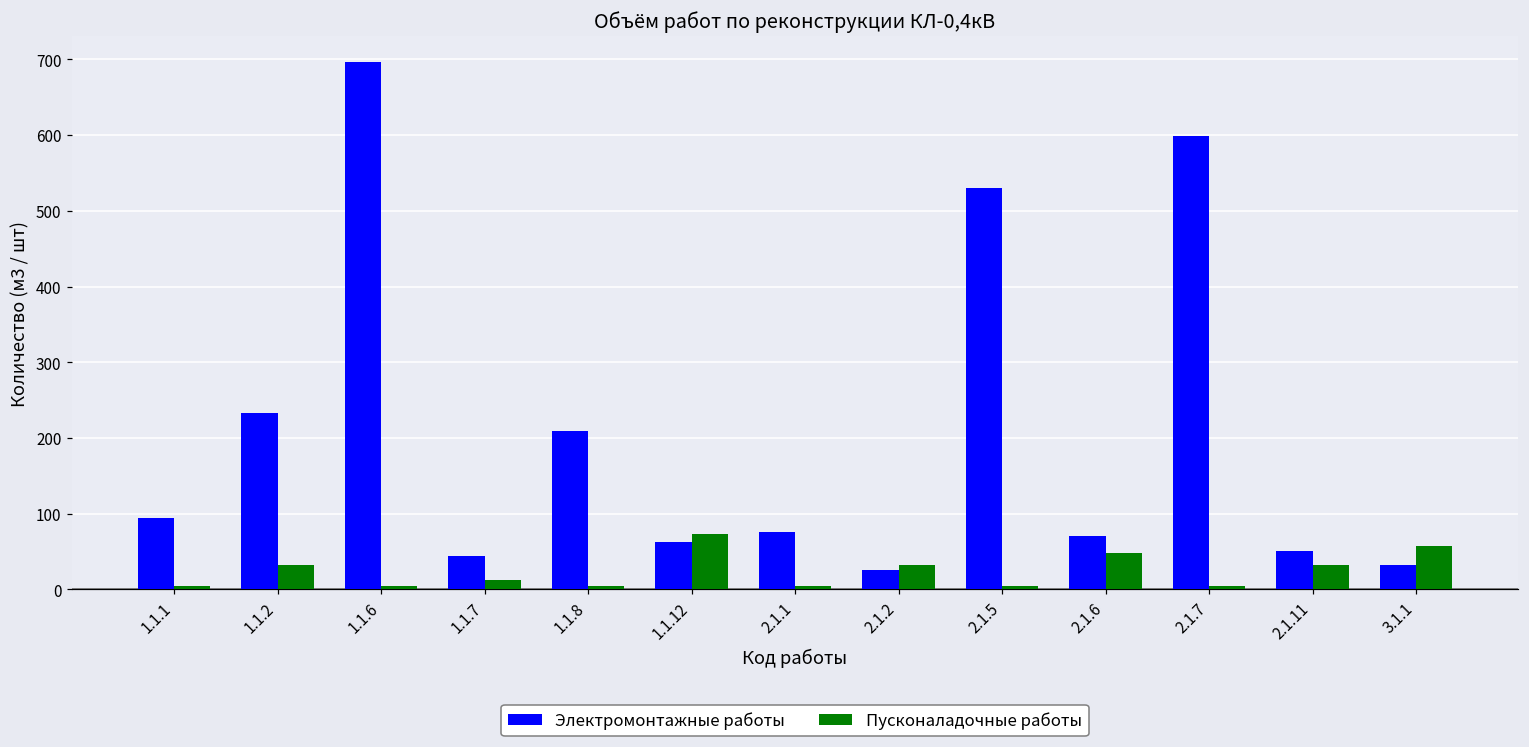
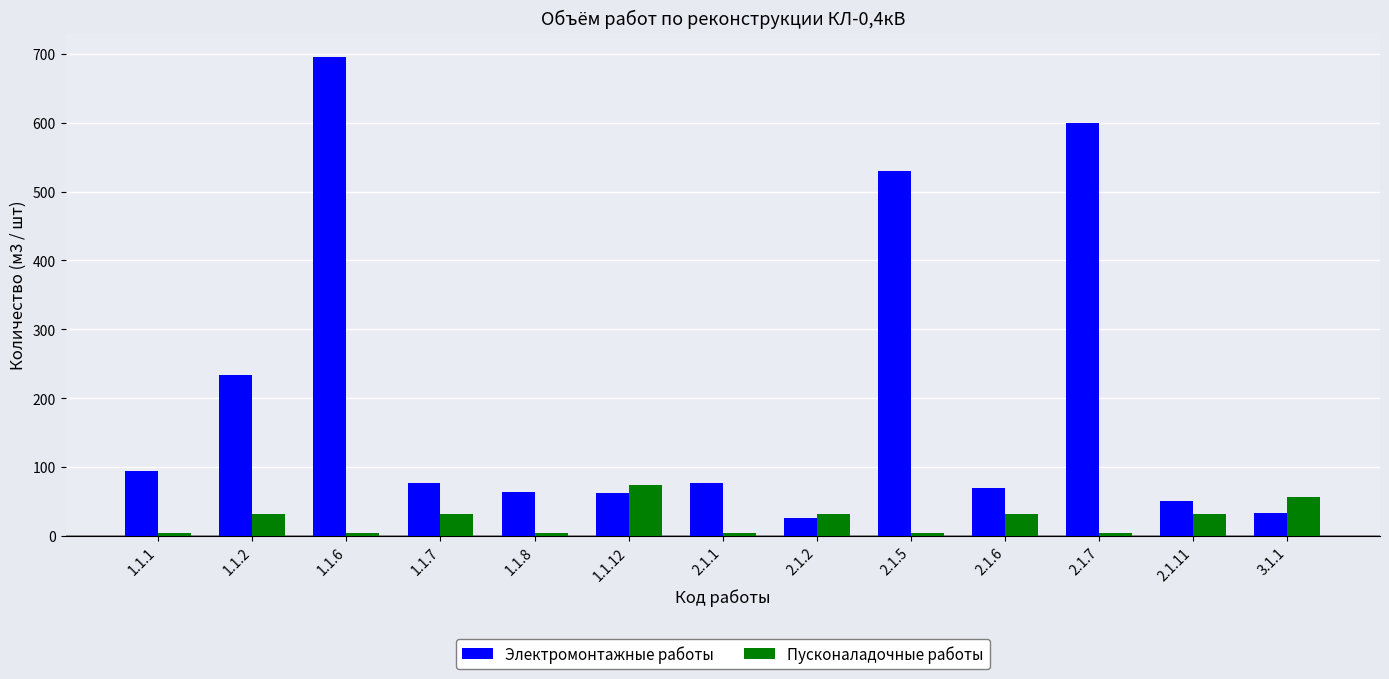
  {
    "Электромонтажные работы": {
      "1.1.1": 90,
      "1.1.2": 230,
      "1.1.6": 700,
-     "1.1.7": 40,
-     "1.1.8": 210,
+     "1.1.7": 80,
+     "1.1.8": 60,
      "1.1.12": 60,
      "2.1.1": 80,
      "2.1.2": 30,
      "2.1.5": 530,
      "2.1.6": 70,
      "2.1.7": 600,
      "2.1.11": 50,
      "3.1.1": 30
    },
    "Пусконаладочные работы": {
      "1.1.1": 0,
      "1.1.2": 30,
      "1.1.6": 0,
-     "1.1.7": 10,
+     "1.1.7": 30,
      "1.1.8": 0,
      "1.1.12": 70,
      "2.1.1": 0,
      "2.1.2": 30,
      "2.1.5": 0,
-     "2.1.6": 50,
+     "2.1.6": 30,
      "2.1.7": 0,
      "2.1.11": 30,
      "3.1.1": 60
    }
  }
